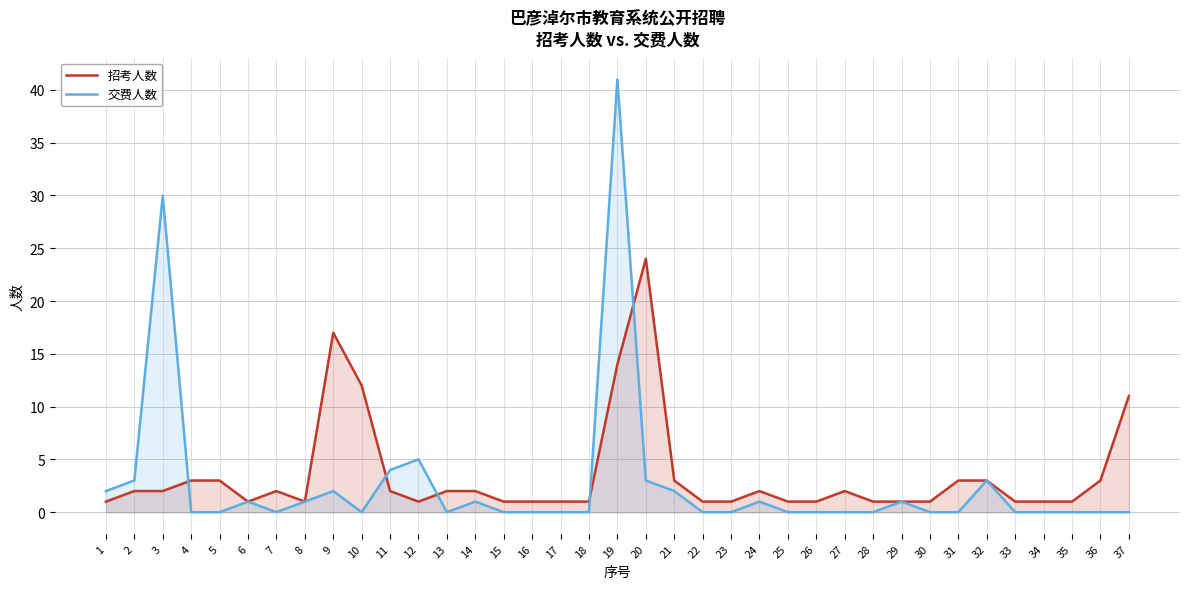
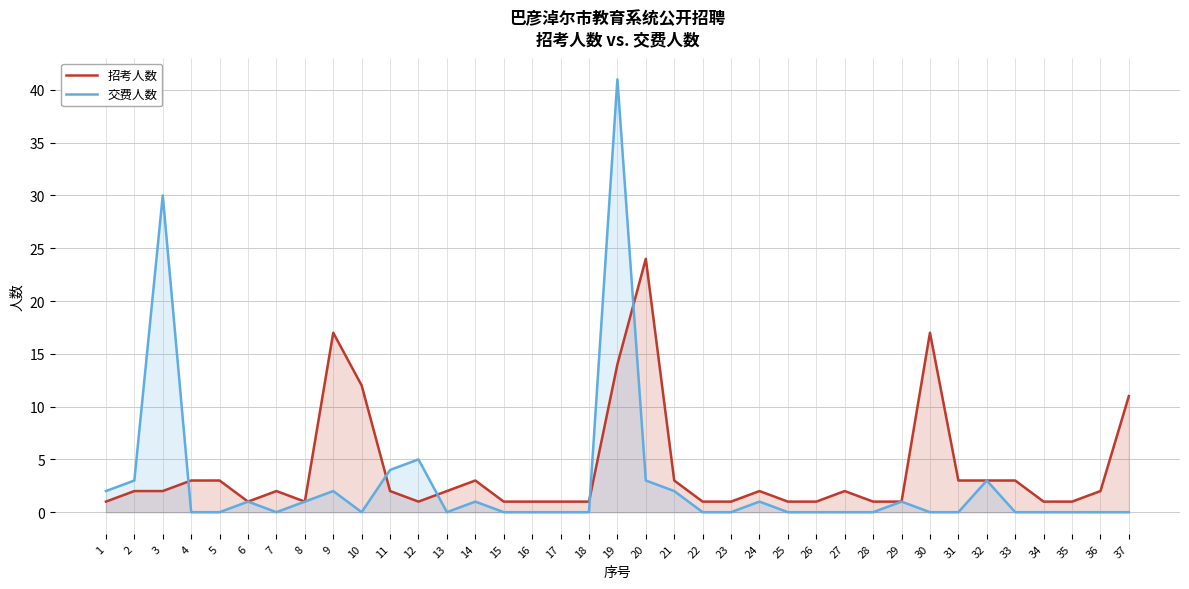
  {
    "招考人数": {
      "1": 1,
      "2": 2,
      "3": 2,
      "4": 3,
      "5": 3,
      "7": 2,
      "9": 17,
      "10": 12,
      "11": 2,
      "12": 1,
      "13": 2,
-     "14": 2,
+     "14": 3,
      "15": 1,
      "16": 1,
      "17": 1,
      "18": 1,
      "19": 14,
      "20": 24,
      "21": 3,
      "22": 1,
      "23": 1,
      "24": 2,
      "25": 1,
      "26": 1,
      "27": 2,
      "28": 1,
-     "30": 1,
+     "30": 17,
      "31": 3,
-     "33": 1,
+     "33": 3,
      "34": 1,
      "35": 1,
-     "36": 3,
+     "36": 2,
      "37": 11
    },
    "交费人数": {
      "1": 2,
      "2": 3,
      "3": 30,
      "4": 0,
      "5": 0,
      "7": 0,
      "9": 2,
      "10": 0,
      "11": 4,
      "12": 5,
      "13": 0,
      "14": 1,
      "15": 0,
      "16": 0,
      "17": 0,
      "18": 0,
      "19": 41,
      "20": 3,
      "21": 2,
      "22": 0,
      "23": 0,
      "24": 1,
      "25": 0,
      "26": 0,
      "27": 0,
      "28": 0,
      "30": 0,
      "31": 0,
      "33": 0,
      "34": 0,
      "35": 0,
      "36": 0,
      "37": 0
    }
  }
